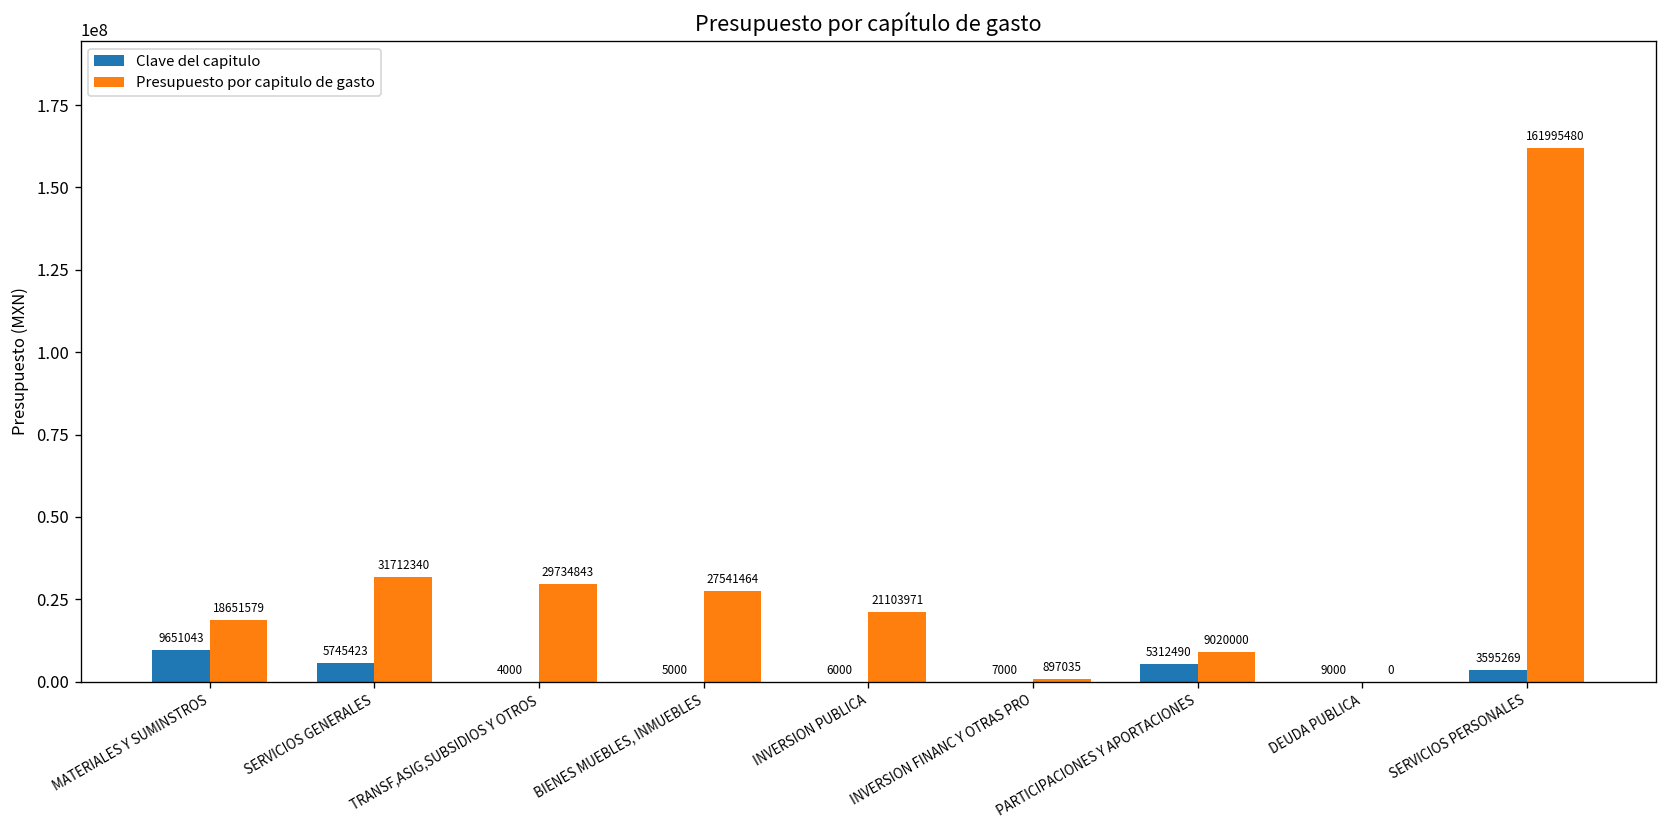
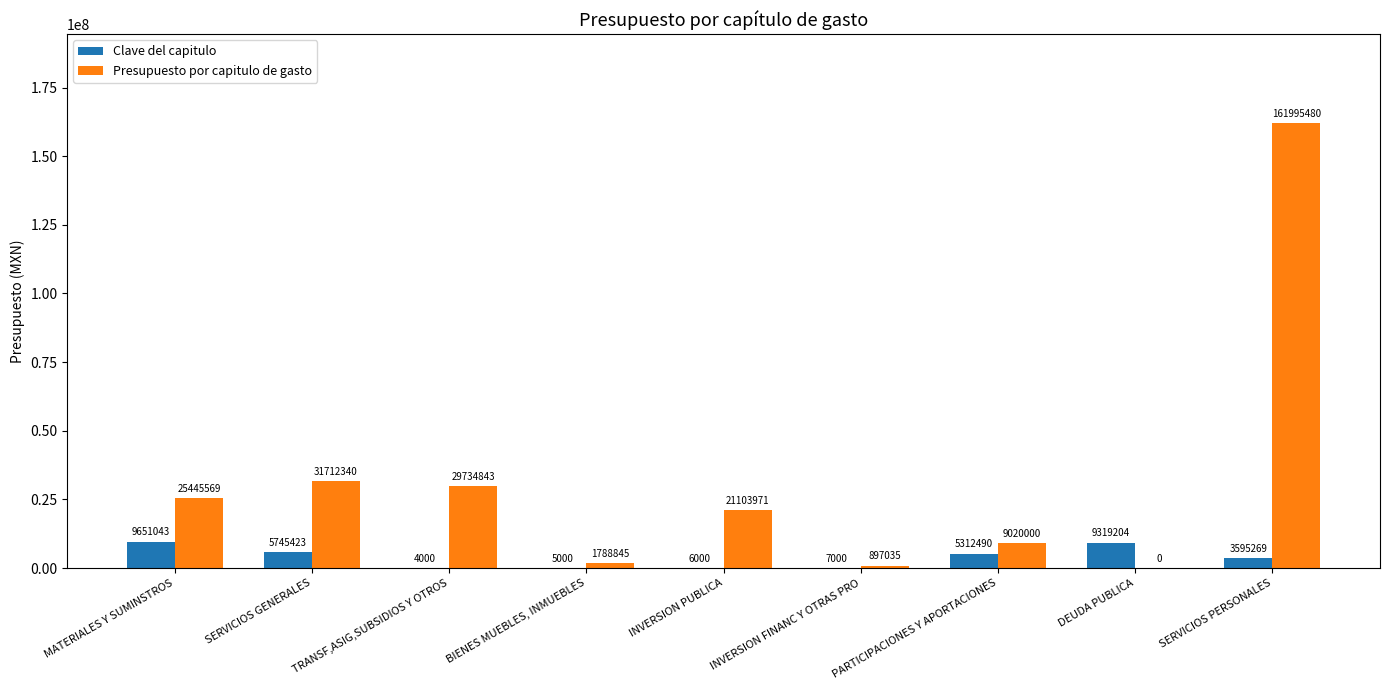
  {
    "Clave del capitulo": {
      "MATERIALES Y SUMINSTROS": 9651043,
      "SERVICIOS GENERALES": 5745423,
      "TRANSF,ASIG,SUBSIDIOS Y OTROS": 4000,
      "BIENES MUEBLES, INMUEBLES": 5000,
      "INVERSION PUBLICA": 6000,
      "INVERSION FINANC Y OTRAS PRO": 7000,
      "PARTICIPACIONES Y APORTACIONES": 5312490,
-     "DEUDA PUBLICA": 9000,
+     "DEUDA PUBLICA": 9319204,
      "SERVICIOS PERSONALES": 3595269
    },
    "Presupuesto por capitulo de gasto": {
-     "MATERIALES Y SUMINSTROS": 18651579,
+     "MATERIALES Y SUMINSTROS": 25445569,
      "SERVICIOS GENERALES": 31712340,
      "TRANSF,ASIG,SUBSIDIOS Y OTROS": 29734843,
-     "BIENES MUEBLES, INMUEBLES": 27541464,
+     "BIENES MUEBLES, INMUEBLES": 1788845,
      "INVERSION PUBLICA": 21103971,
      "INVERSION FINANC Y OTRAS PRO": 897035,
      "PARTICIPACIONES Y APORTACIONES": 9020000,
      "DEUDA PUBLICA": 0,
      "SERVICIOS PERSONALES": 161995480
    }
  }
